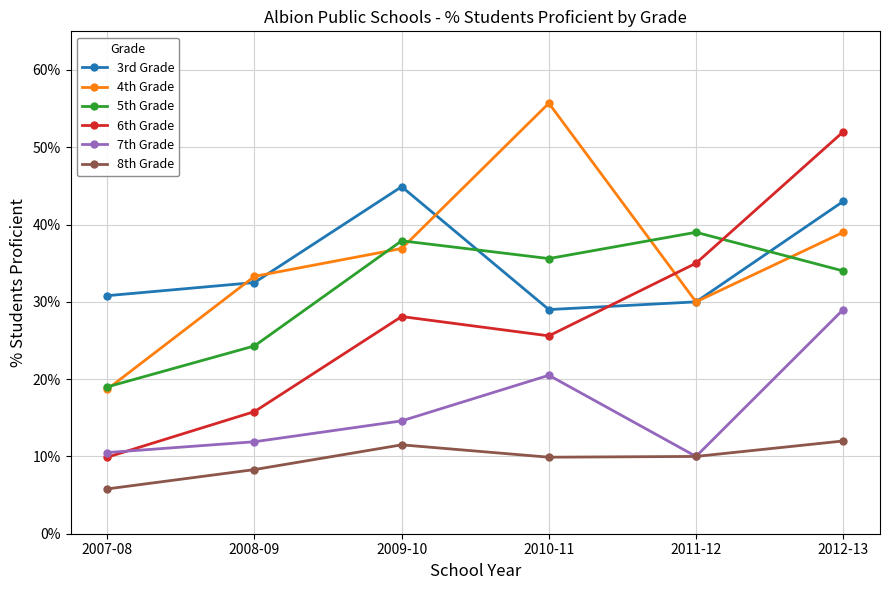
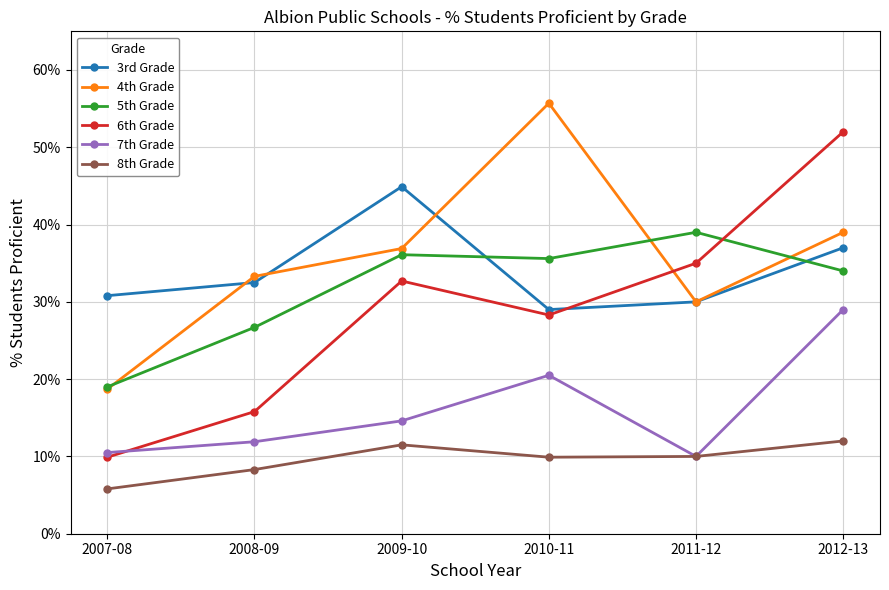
  {
    "3rd Grade": {
      "2007-08": "31%",
      "2008-09": "33%",
      "2009-10": "45%",
      "2010-11": "29%",
-     "2012-13": "43%"
+     "2012-13": "37%"
    },
    "4th Grade": {
      "2008-09": "33%",
      "2009-10": "37%",
      "2010-11": "56%",
      "2012-13": "39%"
    },
    "5th Grade": {
-     "2008-09": "24%",
-     "2009-10": "38%",
+     "2008-09": "27%",
+     "2009-10": "36%",
      "2010-11": "36%",
      "2011-12": "39%",
      "2012-13": "34%"
    },
    "6th Grade": {
      "2007-08": "10%",
      "2008-09": "16%",
-     "2009-10": "28%",
-     "2010-11": "26%",
+     "2009-10": "33%",
+     "2010-11": "28%",
      "2011-12": "35%",
      "2012-13": "52%"
    },
    "7th Grade": {
      "2007-08": "11%",
      "2008-09": "12%",
      "2009-10": "15%",
      "2010-11": "21%",
      "2012-13": "29%"
    },
    "8th Grade": {
      "2007-08": "6%",
      "2008-09": "8%",
      "2009-10": "12%",
      "2010-11": "10%",
      "2012-13": "12%"
    }
  }
